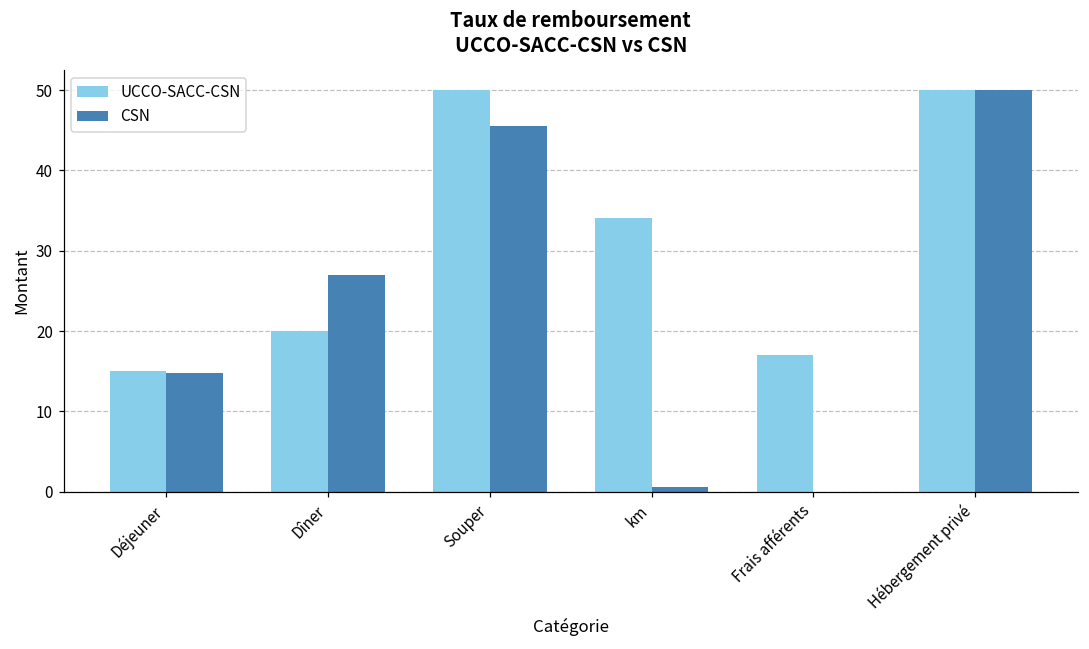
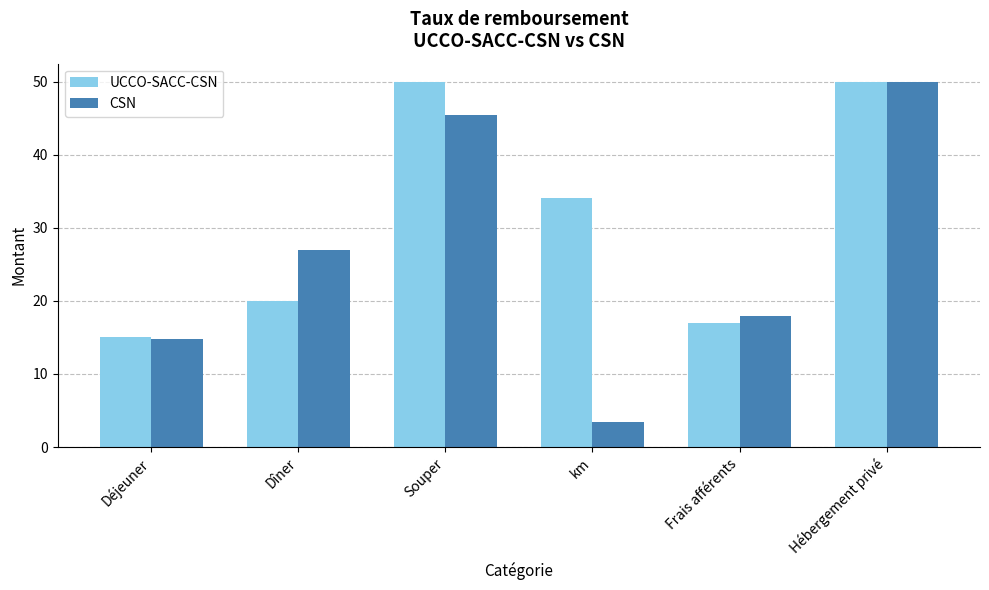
  {
    "UCCO-SACC-CSN": {
      "Déjeuner": 15,
      "Dîner": 20,
      "Souper": 50,
      "km": 34,
      "Frais afférents": 17,
      "Hébergement privé": 50
    },
    "CSN": {
      "Déjeuner": 15,
      "Dîner": 27,
      "Souper": 46,
-     "km": 1,
-     "Frais afférents": 0,
+     "km": 3,
+     "Frais afférents": 18,
      "Hébergement privé": 50
    }
  }
